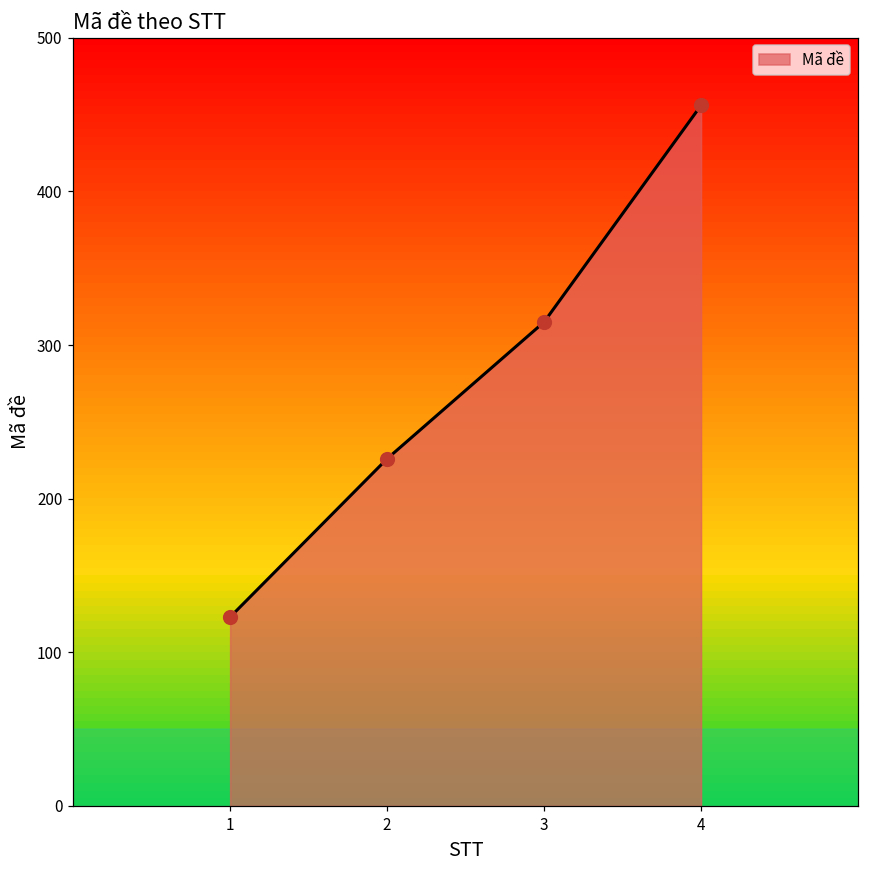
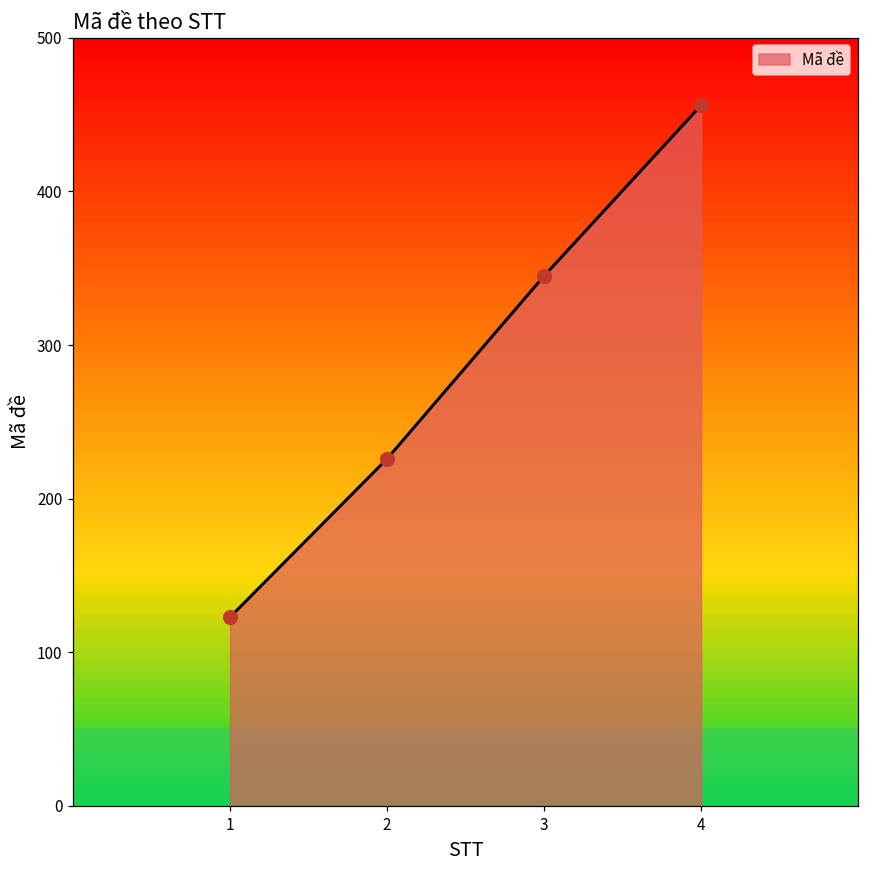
  {
    "1": 123,
    "2": 226,
-   "3": 315,
+   "3": 345,
    "4": 456
  }
